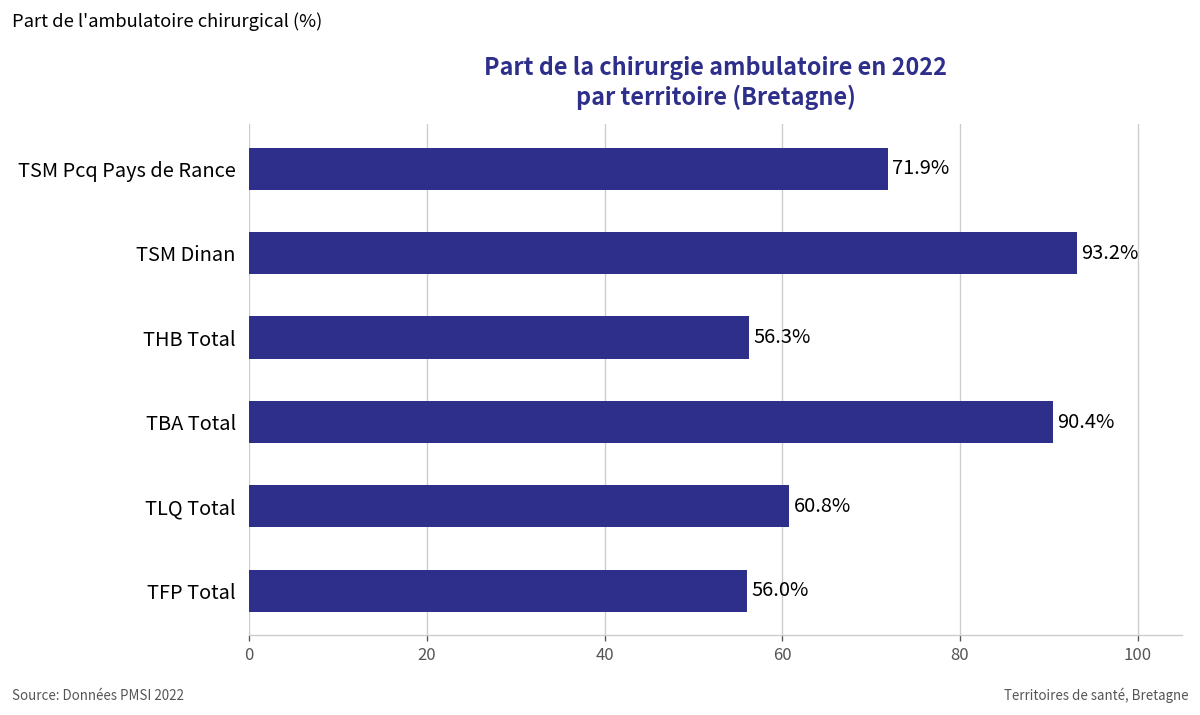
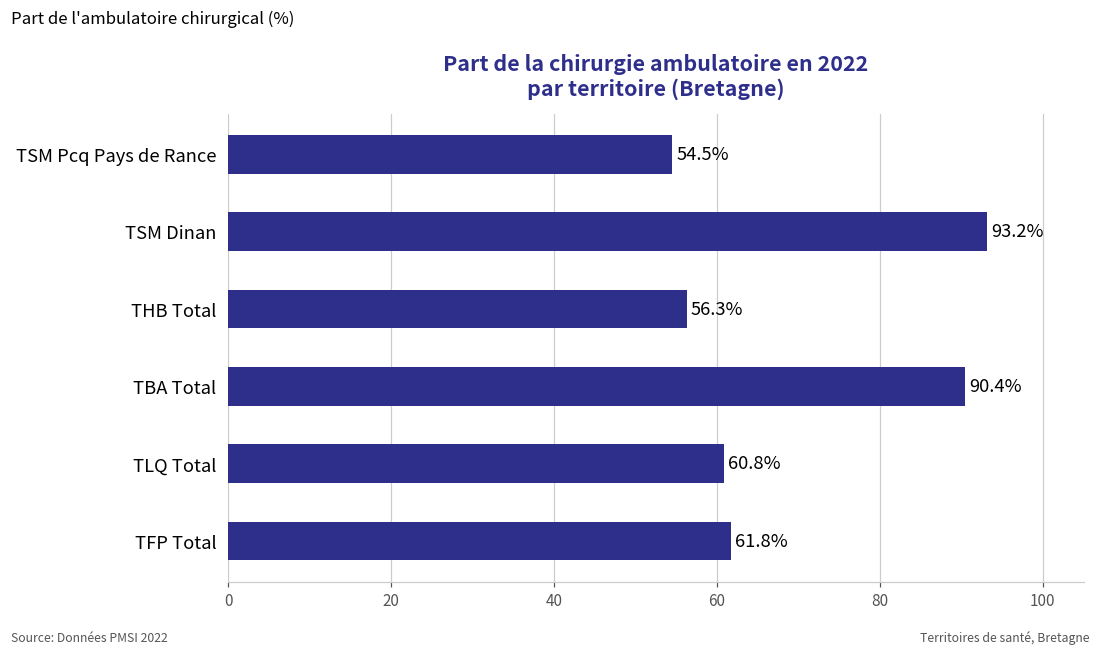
  {
-   "TSM Pcq Pays de Rance": "71.9%",
+   "TSM Pcq Pays de Rance": "54.5%",
    "TSM Dinan": "93.2%",
    "THB Total": "56.3%",
    "TBA Total": "90.4%",
    "TLQ Total": "60.8%",
-   "TFP Total": "56.0%"
+   "TFP Total": "61.8%"
  }
